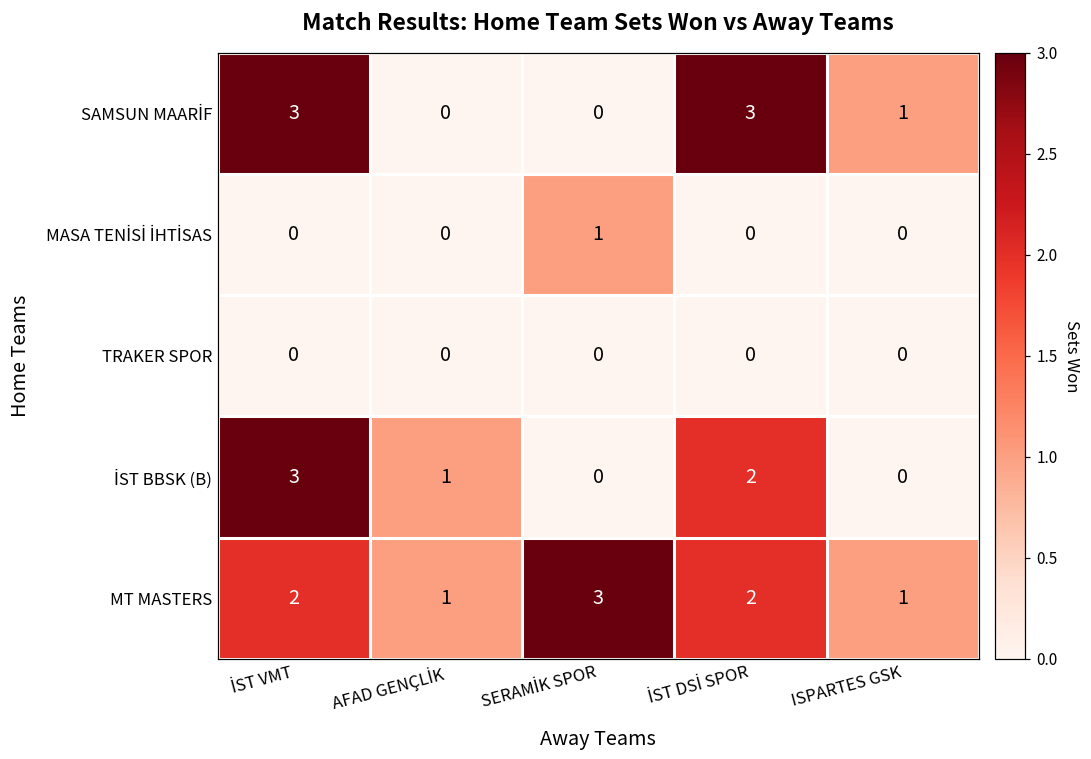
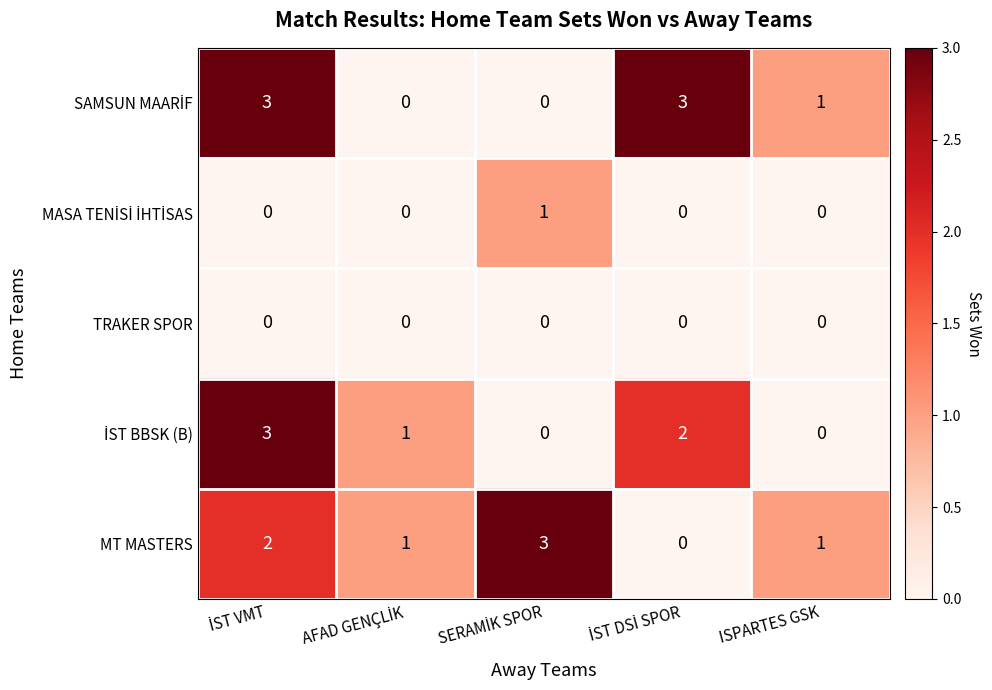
  {
    "SAMSUN MAARİF": {
      "İST VMT": 3,
      "AFAD GENÇLİK": 0,
      "SERAMİK SPOR": 0,
      "İST DSİ SPOR": 3,
      "ISPARTES GSK": 1
    },
    "MASA TENİSİ İHTİSAS": {
      "İST VMT": 0,
      "AFAD GENÇLİK": 0,
      "SERAMİK SPOR": 1,
      "İST DSİ SPOR": 0,
      "ISPARTES GSK": 0
    },
    "TRAKER SPOR": {
      "İST VMT": 0,
      "AFAD GENÇLİK": 0,
      "SERAMİK SPOR": 0,
      "İST DSİ SPOR": 0,
      "ISPARTES GSK": 0
    },
    "İST BBSK (B)": {
      "İST VMT": 3,
      "AFAD GENÇLİK": 1,
      "SERAMİK SPOR": 0,
      "İST DSİ SPOR": 2,
      "ISPARTES GSK": 0
    },
    "MT MASTERS": {
      "İST VMT": 2,
      "AFAD GENÇLİK": 1,
      "SERAMİK SPOR": 3,
-     "İST DSİ SPOR": 2,
+     "İST DSİ SPOR": 0,
      "ISPARTES GSK": 1
    }
  }
